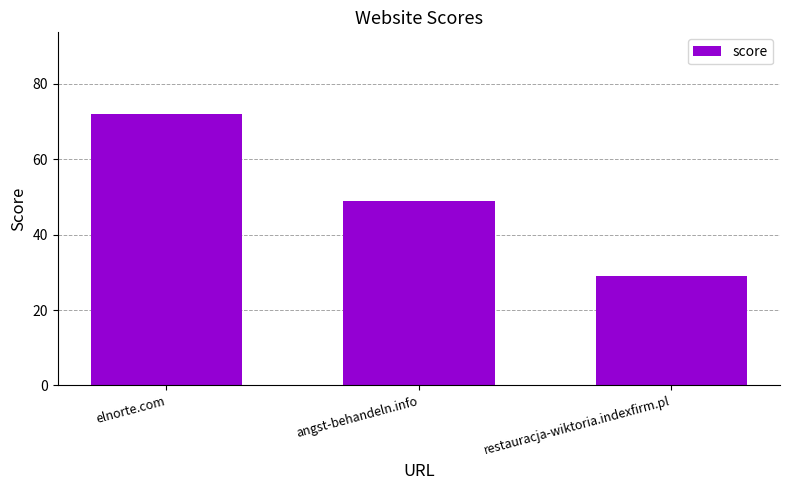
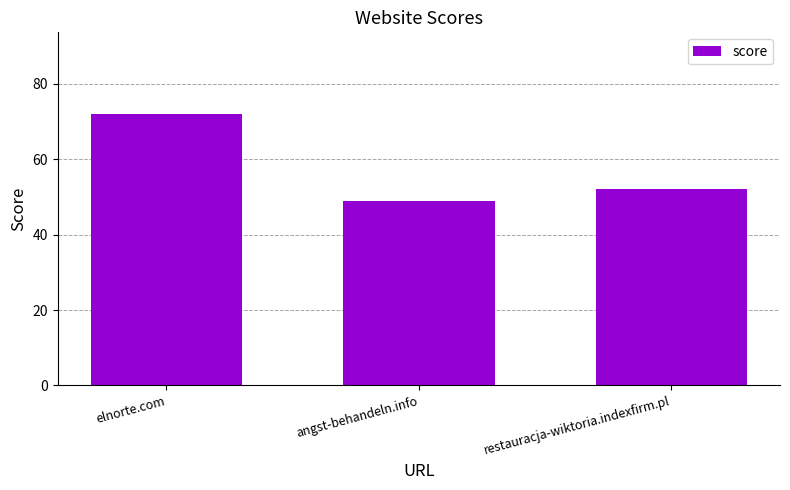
  {
    "elnorte.com": 72,
    "angst-behandeln.info": 49,
-   "restauracja-wiktoria.indexfirm.pl": 29
+   "restauracja-wiktoria.indexfirm.pl": 52
  }
